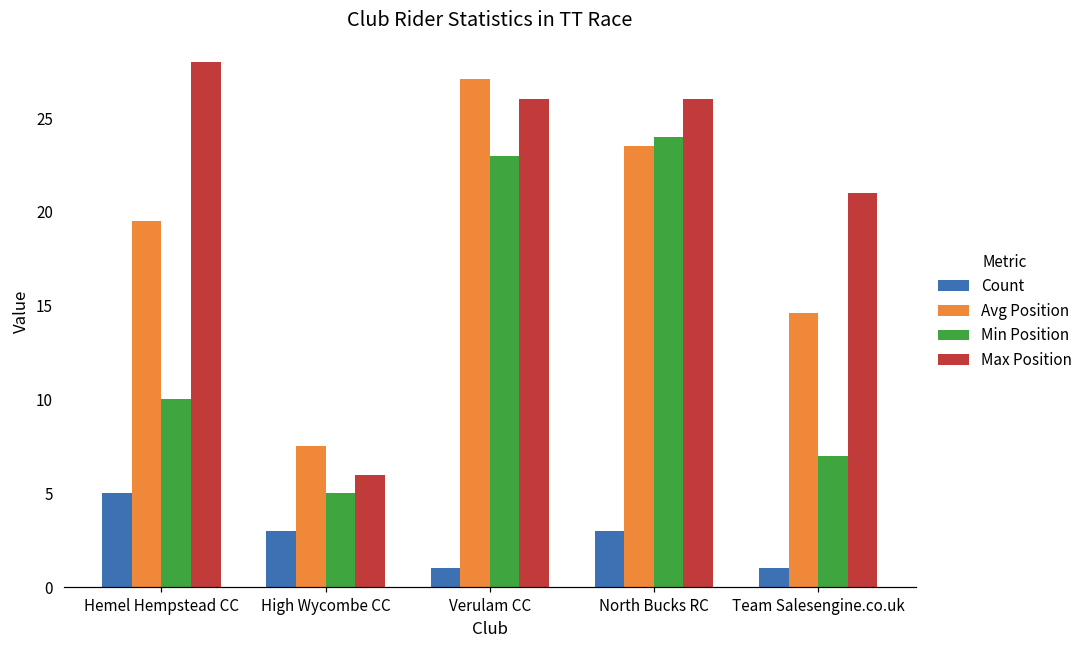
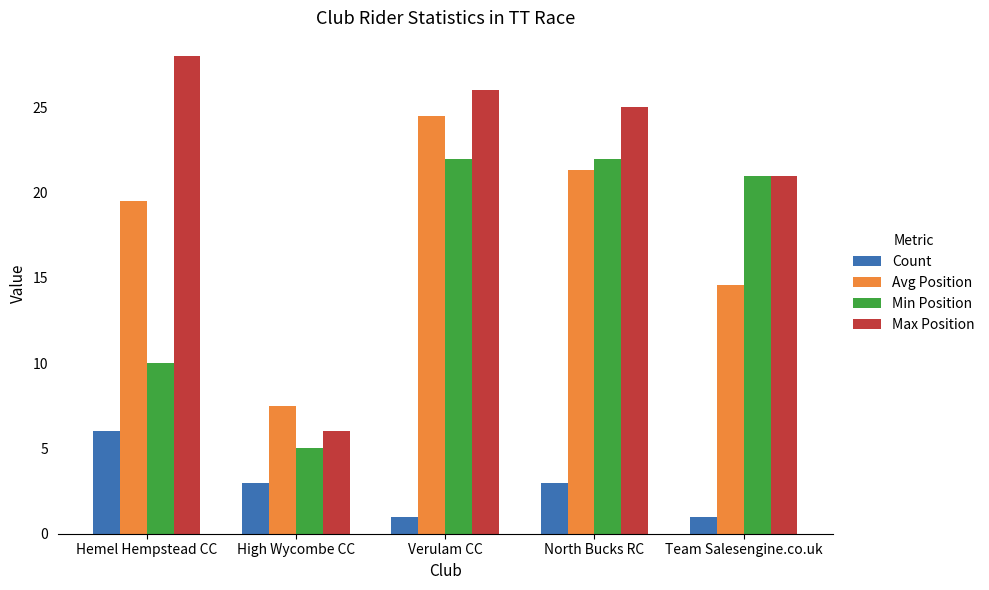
  {
    "Count": {
-     "Hemel Hempstead CC": 5,
+     "Hemel Hempstead CC": 6,
      "High Wycombe CC": 3,
      "Verulam CC": 1,
      "North Bucks RC": 3,
      "Team Salesengine.co.uk": 1
    },
    "Avg Position": {
      "Hemel Hempstead CC": 19.5,
      "High Wycombe CC": 7.5,
-     "Verulam CC": 27.1,
-     "North Bucks RC": 23.5,
+     "Verulam CC": 24.5,
+     "North Bucks RC": 21.3,
      "Team Salesengine.co.uk": 14.6
    },
    "Min Position": {
      "Hemel Hempstead CC": 10,
      "High Wycombe CC": 5,
-     "Verulam CC": 23,
-     "North Bucks RC": 24,
-     "Team Salesengine.co.uk": 7
+     "Verulam CC": 22,
+     "North Bucks RC": 22,
+     "Team Salesengine.co.uk": 21
    },
    "Max Position": {
      "Hemel Hempstead CC": 28,
      "High Wycombe CC": 6,
      "Verulam CC": 26,
-     "North Bucks RC": 26,
+     "North Bucks RC": 25,
      "Team Salesengine.co.uk": 21
    }
  }
